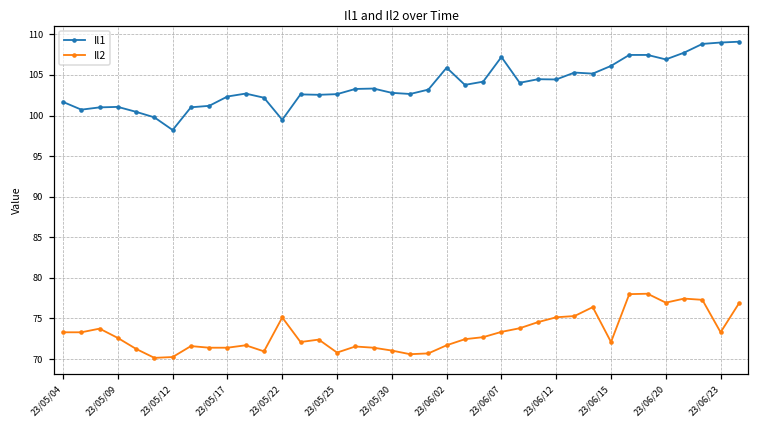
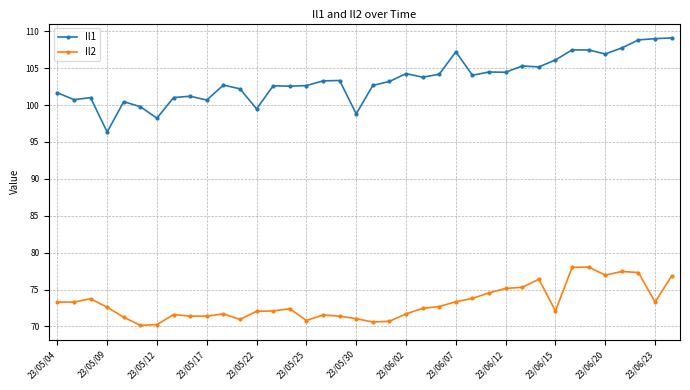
  {
    "Il1": {
      "23/05/04": 102,
-     "23/05/09": 101,
+     "23/05/09": 96,
      "23/05/12": 98,
-     "23/05/17": 102,
+     "23/05/17": 101,
      "23/05/22": 99,
      "23/05/25": 103,
-     "23/05/30": 103,
-     "23/06/02": 106,
+     "23/05/30": 99,
+     "23/06/02": 104,
      "23/06/07": 107,
      "23/06/12": 104,
      "23/06/15": 106,
      "23/06/20": 107,
      "23/06/23": 109
    },
    "Il2": {
      "23/05/04": 73,
      "23/05/09": 73,
      "23/05/12": 70,
      "23/05/17": 71,
-     "23/05/22": 75,
+     "23/05/22": 72,
      "23/05/25": 71,
      "23/05/30": 71,
      "23/06/02": 72,
      "23/06/07": 73,
      "23/06/12": 75,
      "23/06/15": 72,
      "23/06/20": 77,
      "23/06/23": 73
    }
  }
